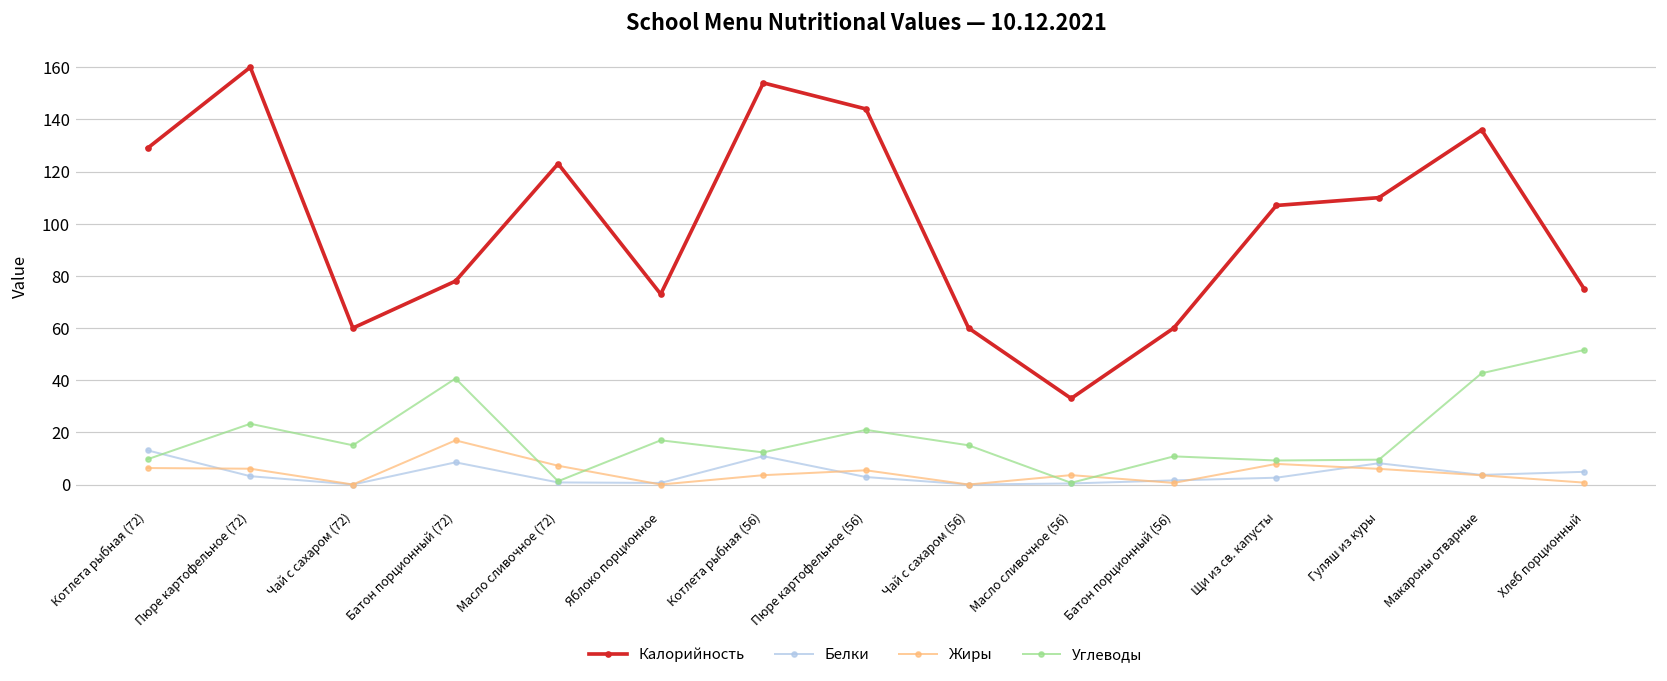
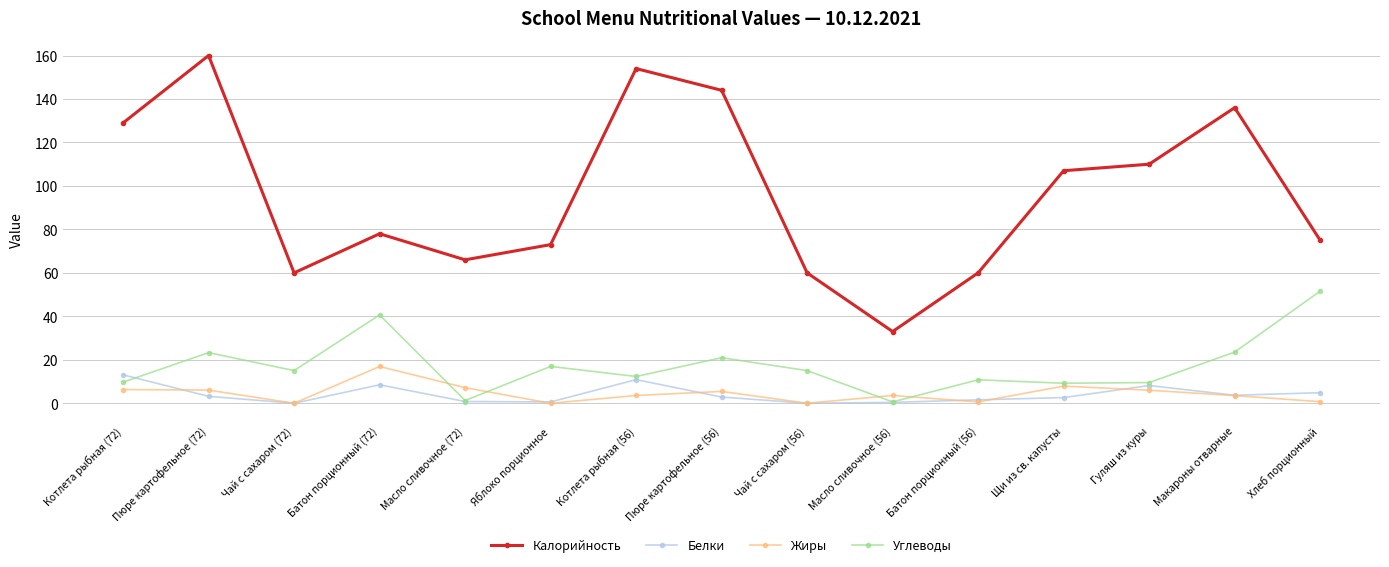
  {
    "Калорийность": {
      "Котлета рыбная (72)": 129,
      "Пюре картофельное (72)": 160,
      "Чай с сахаром (72)": 60,
      "Батон порционный (72)": 78,
-     "Масло сливочное (72)": 123,
+     "Масло сливочное (72)": 66,
      "Яблоко порционное": 73,
      "Котлета рыбная (56)": 154,
      "Пюре картофельное (56)": 144,
      "Чай с сахаром (56)": 60,
      "Масло сливочное (56)": 33,
      "Батон порционный (56)": 60,
      "Щи из св. капусты": 107,
      "Гуляш из куры": 110,
      "Макароны отварные": 136,
      "Хлеб порционный": 75
    },
    "Белки": {
      "Котлета рыбная (72)": 13,
      "Пюре картофельное (72)": 3,
      "Батон порционный (72)": 9,
      "Котлета рыбная (56)": 11,
      "Пюре картофельное (56)": 3,
      "Щи из св. капусты": 3,
      "Гуляш из куры": 8,
      "Хлеб порционный": 5
    },
    "Жиры": {
      "Котлета рыбная (72)": 6,
      "Пюре картофельное (72)": 6,
      "Батон порционный (72)": 17,
      "Масло сливочное (72)": 7,
      "Котлета рыбная (56)": 4,
      "Пюре картофельное (56)": 5,
      "Масло сливочное (56)": 4,
      "Щи из св. капусты": 8,
      "Гуляш из куры": 6,
      "Хлеб порционный": 1
    },
    "Углеводы": {
      "Котлета рыбная (72)": 10,
      "Пюре картофельное (72)": 23,
      "Чай с сахаром (72)": 15,
      "Батон порционный (72)": 41,
      "Яблоко порционное": 17,
      "Котлета рыбная (56)": 12,
      "Пюре картофельное (56)": 21,
      "Чай с сахаром (56)": 15,
      "Батон порционный (56)": 11,
      "Щи из св. капусты": 9,
      "Гуляш из куры": 10,
-     "Макароны отварные": 43,
+     "Макароны отварные": 24,
      "Хлеб порционный": 52
    }
  }
